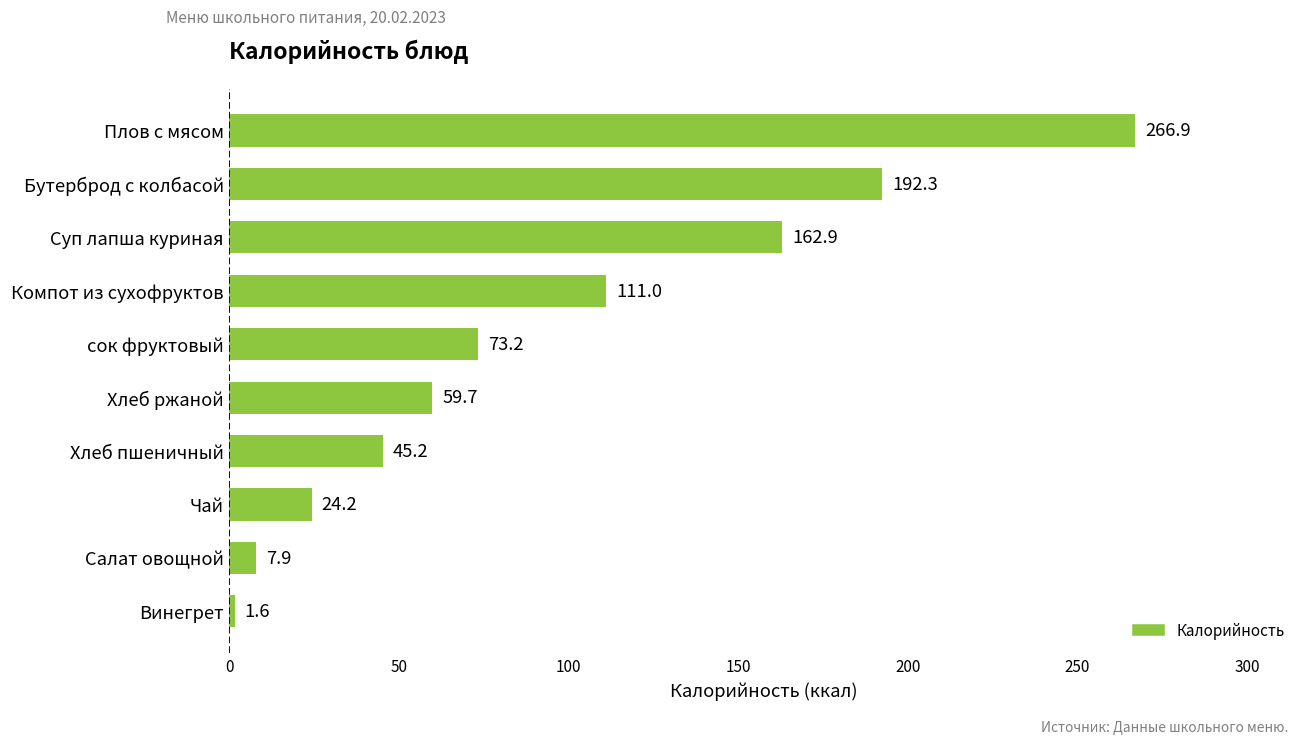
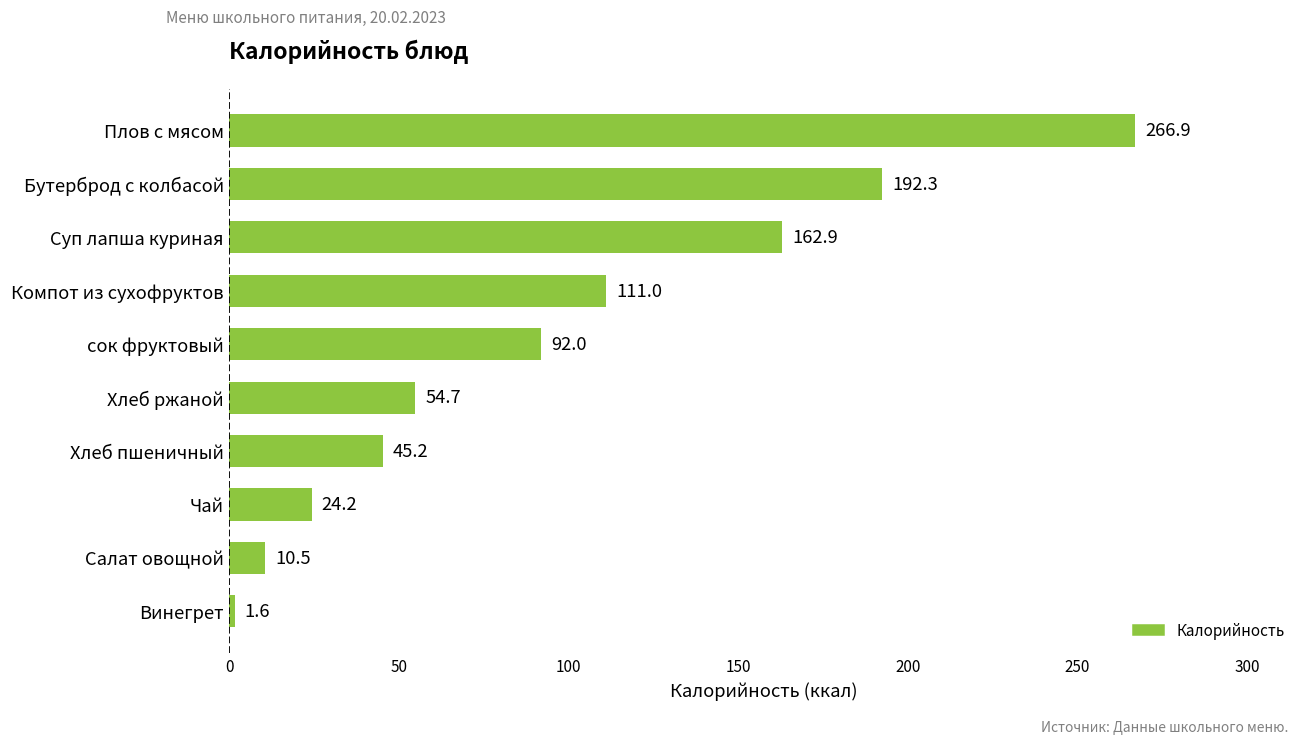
  {
    "Плов с мясом": 266.9,
    "Бутерброд с колбасой": 192.3,
    "Суп лапша куриная": 162.9,
    "Компот из сухофруктов": 111.0,
-   "сок фруктовый": 73.2,
-   "Хлеб ржаной": 59.7,
+   "сок фруктовый": 92.0,
+   "Хлеб ржаной": 54.7,
    "Хлеб пшеничный": 45.2,
    "Чай": 24.2,
-   "Салат овощной": 7.9,
+   "Салат овощной": 10.5,
    "Винегрет": 1.6
  }
